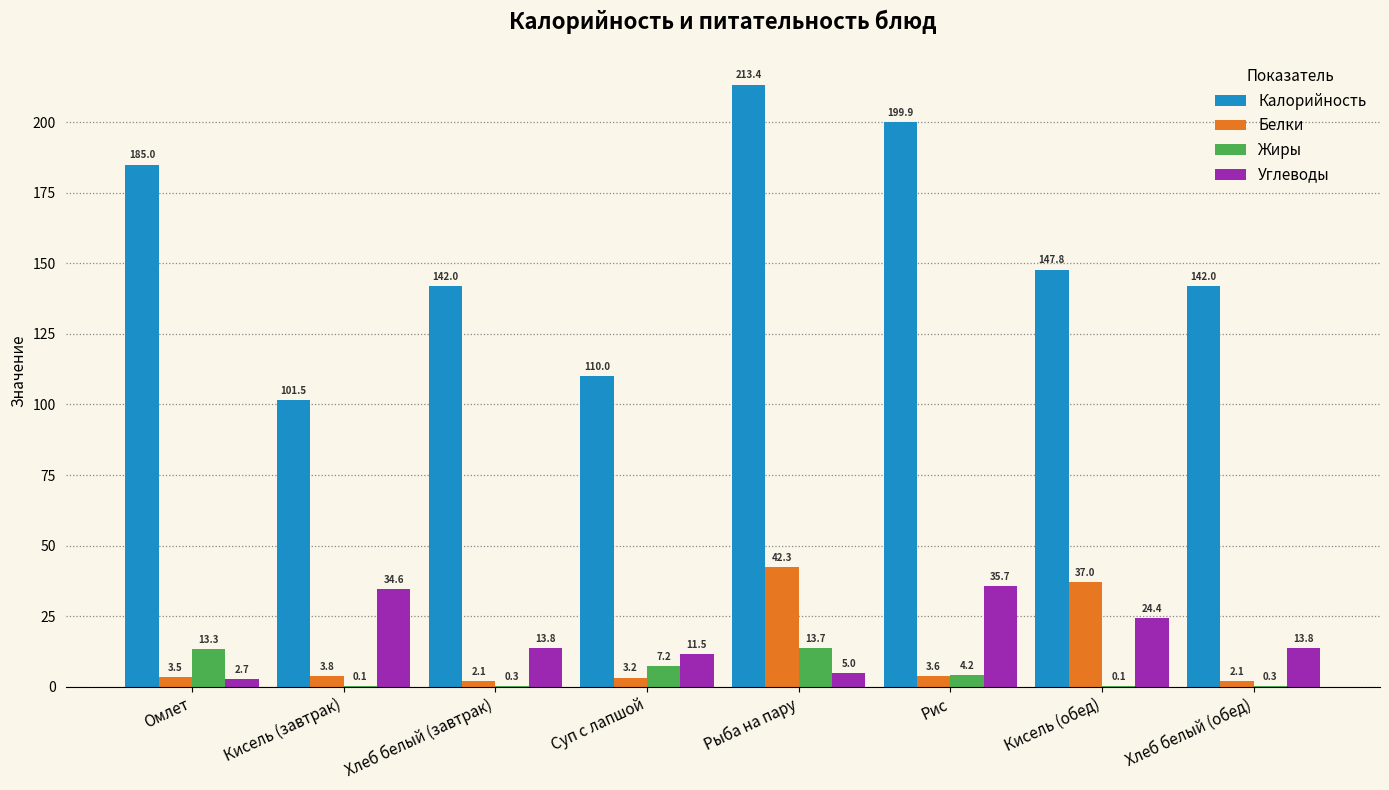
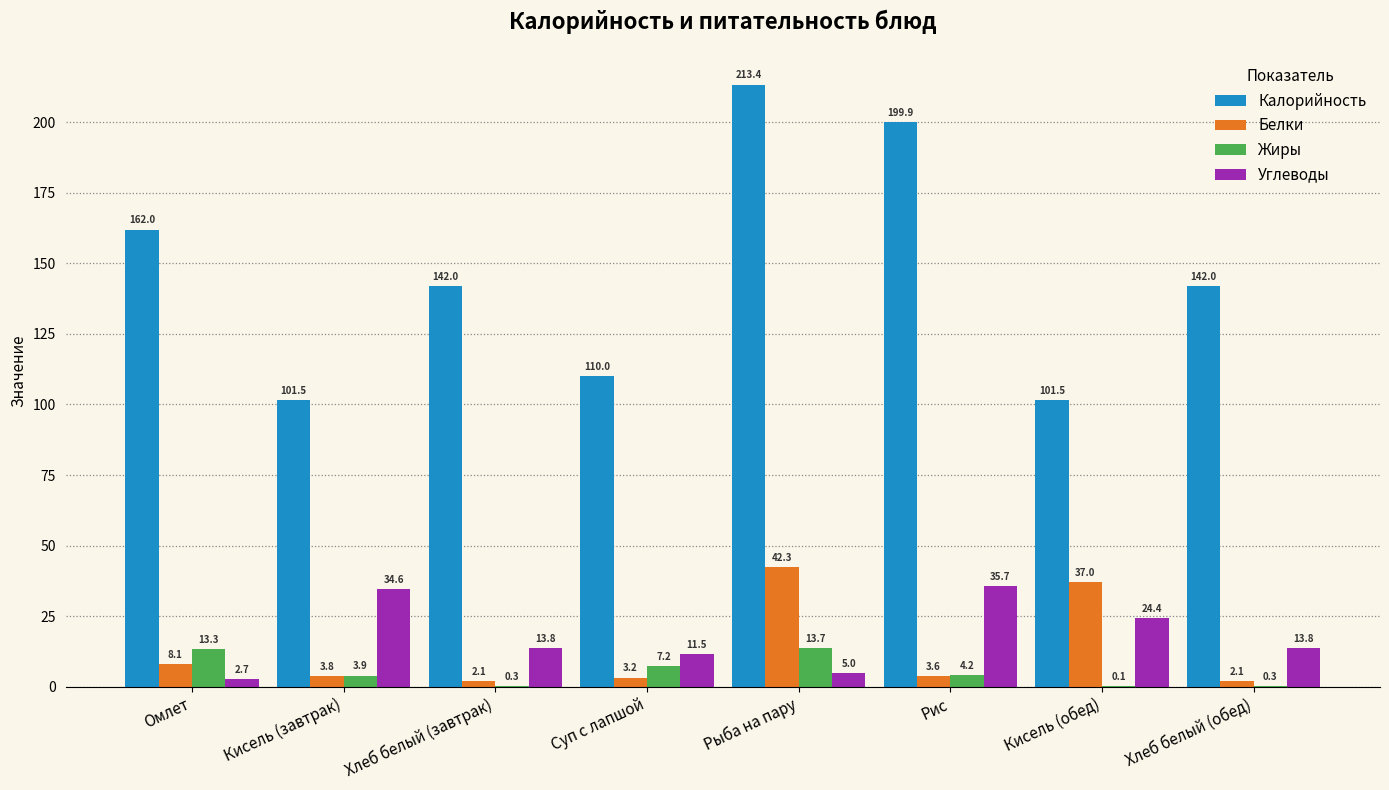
  {
    "Калорийность": {
-     "Омлет": 185.0,
+     "Омлет": 162.0,
      "Кисель (завтрак)": 101.5,
      "Хлеб белый (завтрак)": 142.0,
      "Суп с лапшой": 110.0,
      "Рыба на пару": 213.4,
      "Рис": 199.9,
-     "Кисель (обед)": 147.8,
+     "Кисель (обед)": 101.5,
      "Хлеб белый (обед)": 142.0
    },
    "Белки": {
-     "Омлет": 3.5,
+     "Омлет": 8.1,
      "Кисель (завтрак)": 3.8,
      "Хлеб белый (завтрак)": 2.1,
      "Суп с лапшой": 3.2,
      "Рыба на пару": 42.3,
      "Рис": 3.6,
      "Кисель (обед)": 37.0,
      "Хлеб белый (обед)": 2.1
    },
    "Жиры": {
      "Омлет": 13.3,
-     "Кисель (завтрак)": 0.1,
+     "Кисель (завтрак)": 3.9,
      "Хлеб белый (завтрак)": 0.3,
      "Суп с лапшой": 7.2,
      "Рыба на пару": 13.7,
      "Рис": 4.2,
      "Кисель (обед)": 0.1,
      "Хлеб белый (обед)": 0.3
    },
    "Углеводы": {
      "Омлет": 2.7,
      "Кисель (завтрак)": 34.6,
      "Хлеб белый (завтрак)": 13.8,
      "Суп с лапшой": 11.5,
      "Рыба на пару": 5.0,
      "Рис": 35.7,
      "Кисель (обед)": 24.4,
      "Хлеб белый (обед)": 13.8
    }
  }
